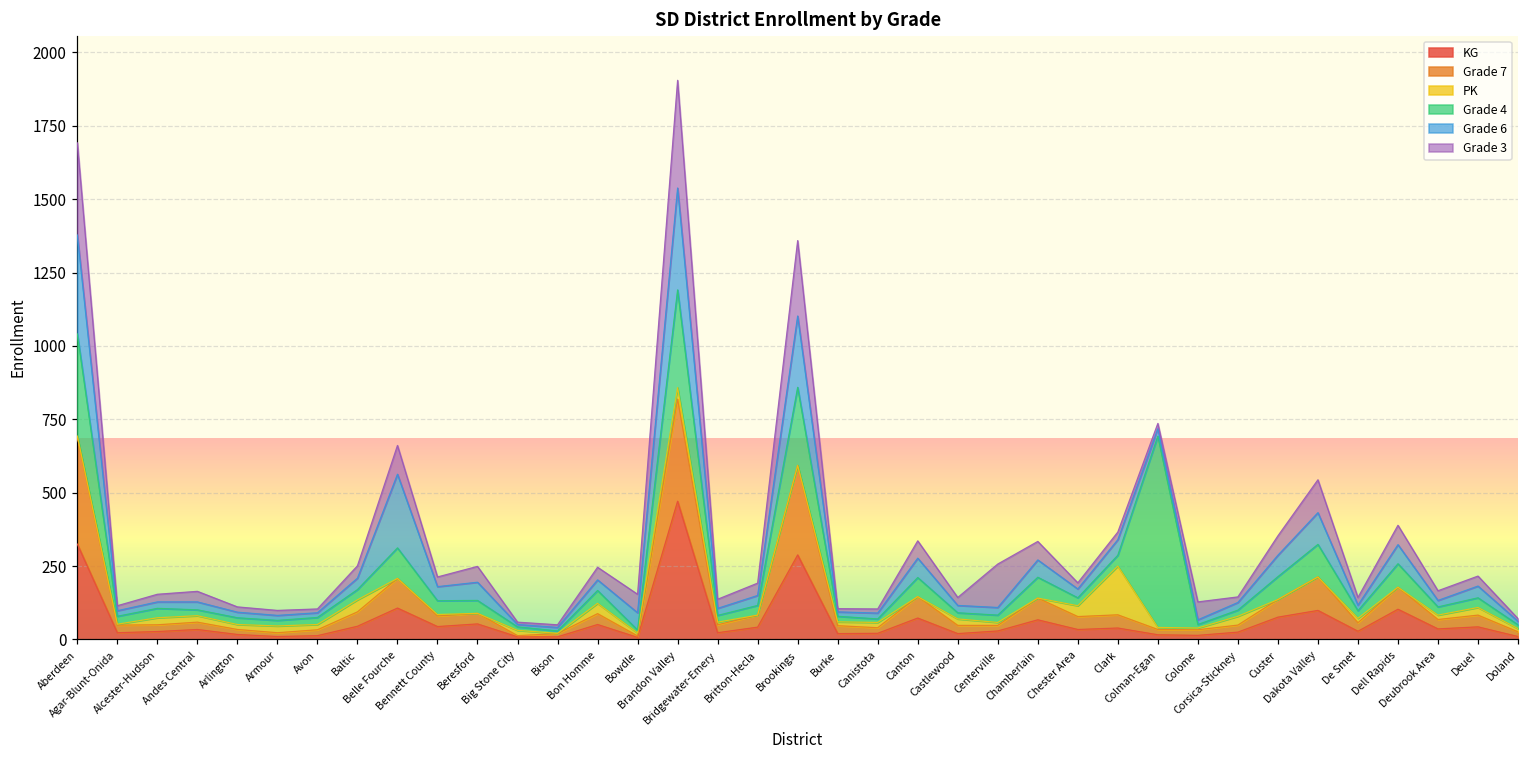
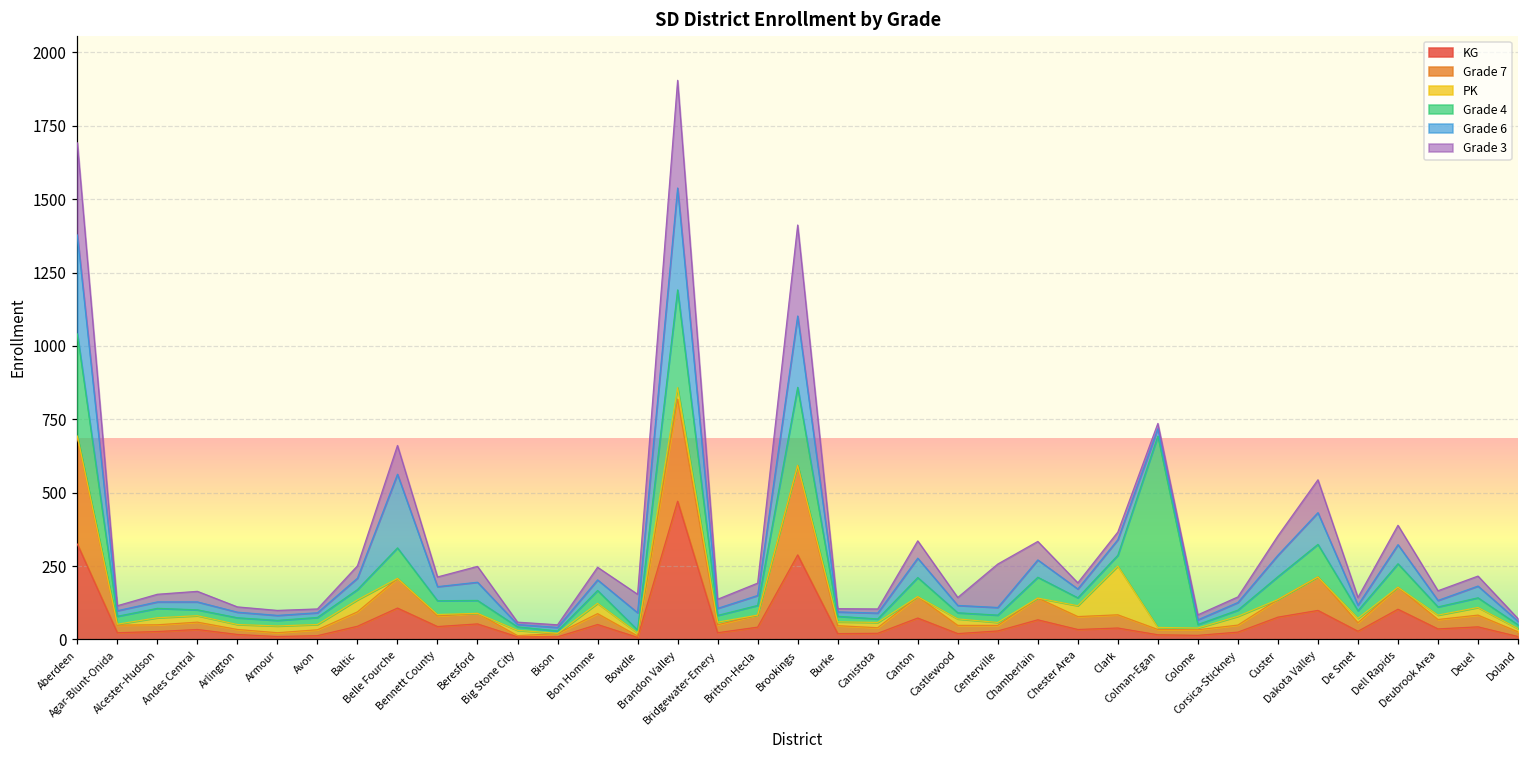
  {
    "PK": {
      "Alcester-Hudson": 20,
      "Andes Central": 20,
      "Arlington": 20,
      "Armour": 20,
      "Avon": 20,
      "Baltic": 40,
      "Big Stone City": 20,
      "Bon Homme": 40,
      "Bowdle": 10,
      "Brandon Valley": 40,
      "Burke": 10,
      "Canistota": 20,
      "Castlewood": 20,
      "Centerville": 10,
      "Chester Area": 40,
      "Clark": 170,
      "Corsica-Stickney": 30,
      "De Smet": 20,
      "Deubrook Area": 20,
      "Deuel": 30,
      "Doland": 10
    },
    "Grade 4": {
      "Aberdeen": 350,
      "Agar-Blunt-Onida": 30,
      "Alcester-Hudson": 30,
      "Andes Central": 20,
      "Arlington": 20,
      "Armour": 20,
      "Avon": 20,
      "Baltic": 40,
      "Belle Fourche": 100,
      "Bennett County": 50,
      "Beresford": 40,
      "Bon Homme": 40,
      "Bowdle": 10,
      "Brandon Valley": 330,
      "Bridgewater-Emery": 20,
      "Britton-Hecla": 30,
      "Brookings": 270,
      "Burke": 20,
      "Canistota": 10,
      "Canton": 70,
      "Castlewood": 20,
      "Centerville": 30,
      "Chamberlain": 70,
      "Chester Area": 30,
      "Clark": 40,
      "Colman-Egan": 650,
      "Colome": 10,
      "Corsica-Stickney": 20,
      "Custer": 80,
      "Dakota Valley": 110,
      "De Smet": 30,
      "Dell Rapids": 80,
      "Deubrook Area": 30,
      "Deuel": 30,
      "Doland": 10
    },
    "Grade 6": {
      "Aberdeen": 340,
      "Agar-Blunt-Onida": 20,
      "Alcester-Hudson": 20,
      "Andes Central": 30,
      "Arlington": 20,
      "Armour": 20,
      "Avon": 20,
      "Baltic": 40,
      "Belle Fourche": 250,
      "Bennett County": 50,
      "Beresford": 60,
      "Bon Homme": 40,
      "Bowdle": 60,
      "Brandon Valley": 350,
      "Bridgewater-Emery": 20,
      "Britton-Hecla": 30,
      "Brookings": 240,
      "Burke": 20,
      "Canistota": 20,
      "Canton": 70,
      "Castlewood": 30,
      "Centerville": 30,
      "Chamberlain": 60,
      "Chester Area": 30,
      "Clark": 50,
      "Colman-Egan": 30,
      "Colome": 20,
      "Corsica-Stickney": 30,
      "Custer": 70,
      "Dakota Valley": 110,
      "De Smet": 20,
      "Dell Rapids": 70,
      "Deubrook Area": 20,
      "Deuel": 40
    },
    "Grade 3": {
      "Aberdeen": 310,
      "Agar-Blunt-Onida": 20,
      "Alcester-Hudson": 30,
      "Andes Central": 40,
      "Arlington": 20,
      "Armour": 20,
      "Avon": 10,
      "Baltic": 40,
      "Belle Fourche": 100,
      "Bennett County": 30,
      "Beresford": 50,
      "Bon Homme": 40,
      "Bowdle": 60,
      "Brandon Valley": 370,
      "Bridgewater-Emery": 30,
      "Britton-Hecla": 40,
-     "Brookings": 260,
+     "Brookings": 310,
      "Burke": 10,
      "Canistota": 10,
      "Canton": 60,
      "Castlewood": 30,
      "Centerville": 150,
      "Chamberlain": 60,
      "Chester Area": 20,
      "Clark": 30,
      "Colman-Egan": 20,
-     "Colome": 60,
+     "Colome": 20,
      "Corsica-Stickney": 20,
      "Custer": 70,
      "Dakota Valley": 110,
      "De Smet": 30,
      "Dell Rapids": 70,
      "Deubrook Area": 30,
      "Deuel": 30
    }
  }
